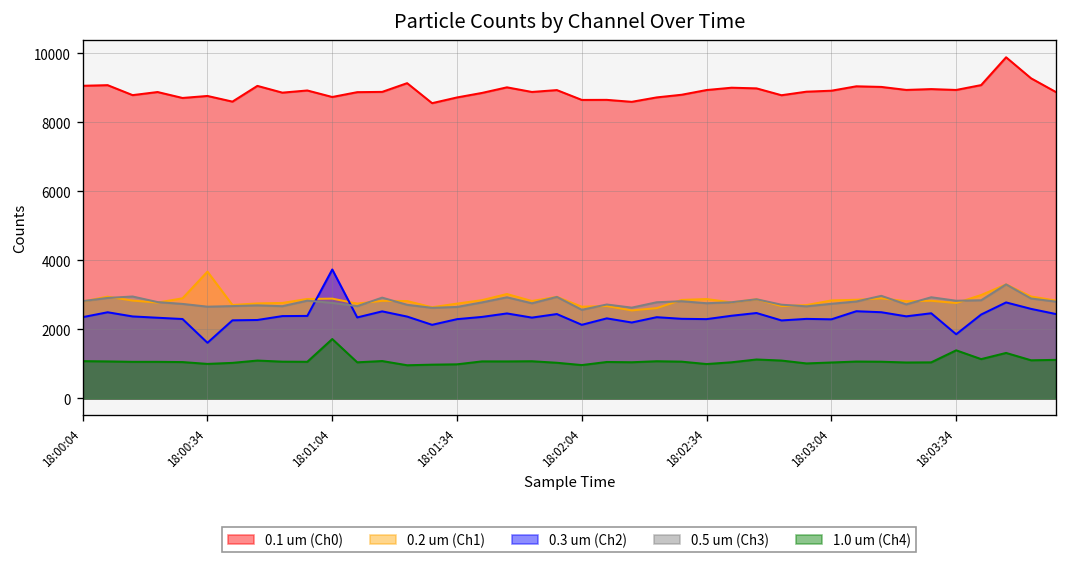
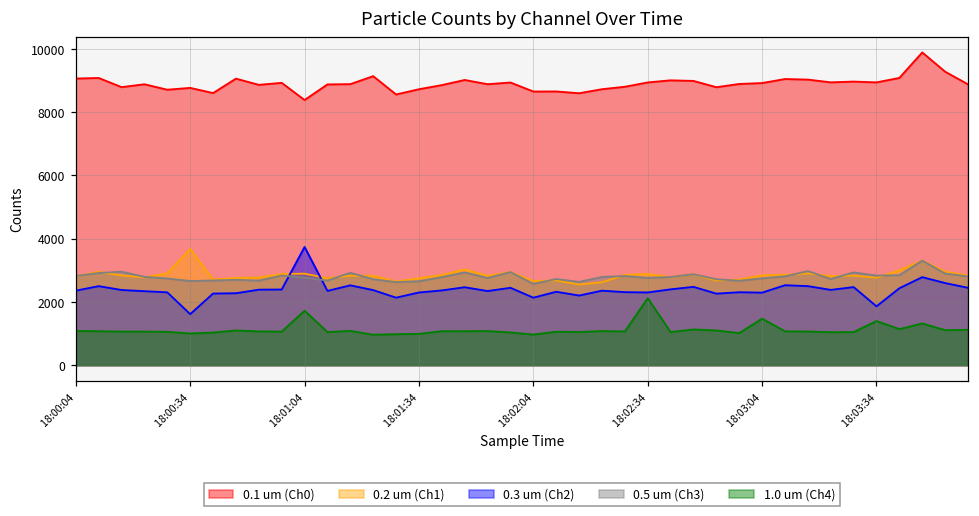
  {
    "0.1 um (Ch0)": {
      "18:00:04": 9100,
      "18:00:34": 8800,
-     "18:01:04": 8700,
+     "18:01:04": 8400,
      "18:01:34": 8700,
      "18:02:04": 8700,
      "18:02:34": 8900,
      "18:03:04": 8900,
      "18:03:34": 8900
    },
    "0.2 um (Ch1)": {
      "18:00:34": 3700,
      "18:01:04": 2900,
      "18:01:34": 2700,
      "18:02:04": 2700,
      "18:02:34": 2900,
      "18:03:04": 2800
    },
    "0.3 um (Ch2)": {
      "18:00:04": 2400,
      "18:00:34": 1600,
      "18:01:04": 3700,
      "18:01:34": 2300,
      "18:02:04": 2100,
      "18:02:34": 2300,
      "18:03:04": 2300,
      "18:03:34": 1900
    },
    "0.5 um (Ch3)": {
      "18:00:34": 2700,
      "18:01:04": 2800,
      "18:01:34": 2700,
      "18:02:04": 2600,
      "18:02:34": 2800,
      "18:03:04": 2700
    },
    "1.0 um (Ch4)": {
      "18:00:04": 1100,
      "18:00:34": 1000,
      "18:01:04": 1700,
      "18:01:34": 1000,
      "18:02:04": 1000,
-     "18:02:34": 1000,
-     "18:03:04": 1000,
+     "18:02:34": 2100,
+     "18:03:04": 1500,
      "18:03:34": 1400
    }
  }
